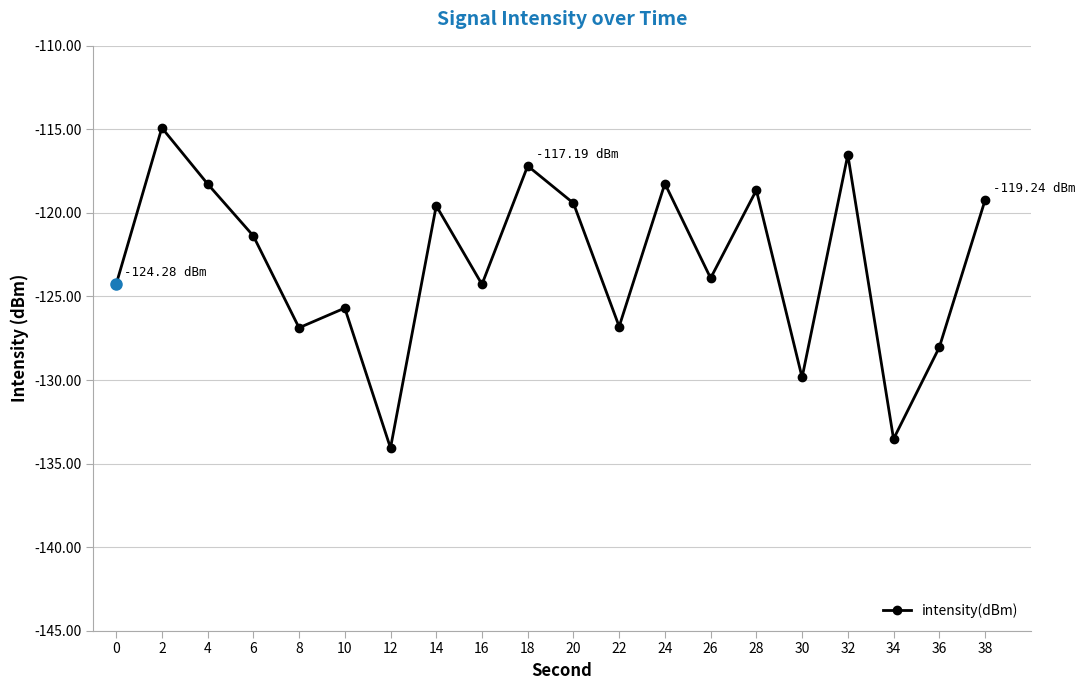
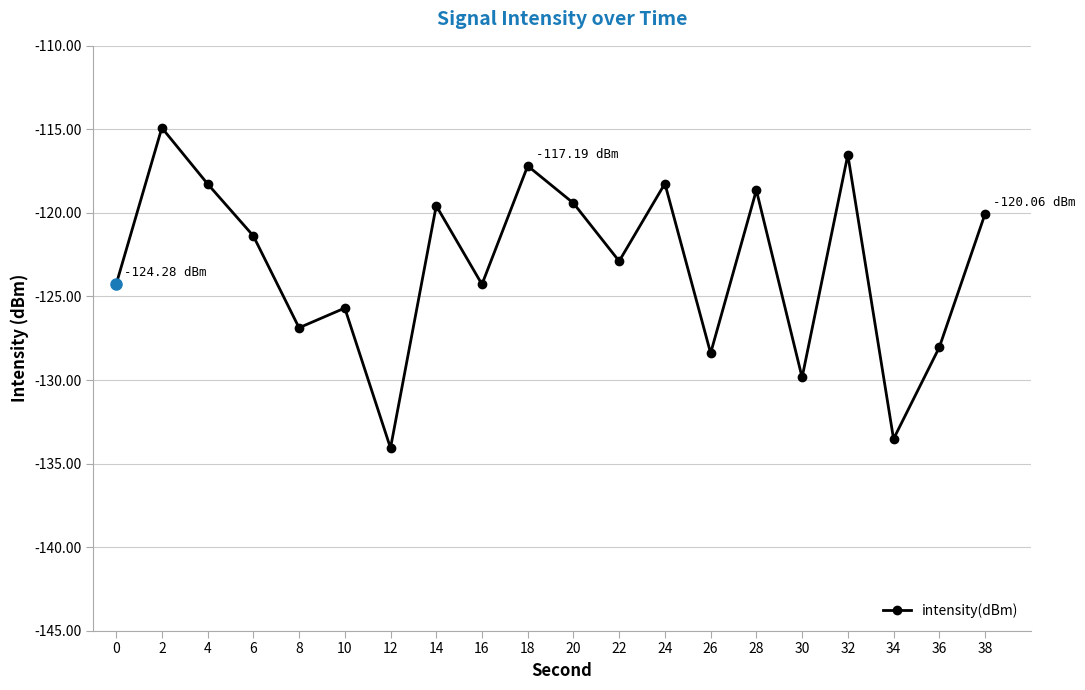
  {
    "intensity(dBm)": {
      "18": -117.19,
-     "22": -126.8,
-     "26": -123.9,
-     "38": -119.24
+     "22": -122.9,
+     "26": -128.4,
+     "38": -120.06
    }
  }
